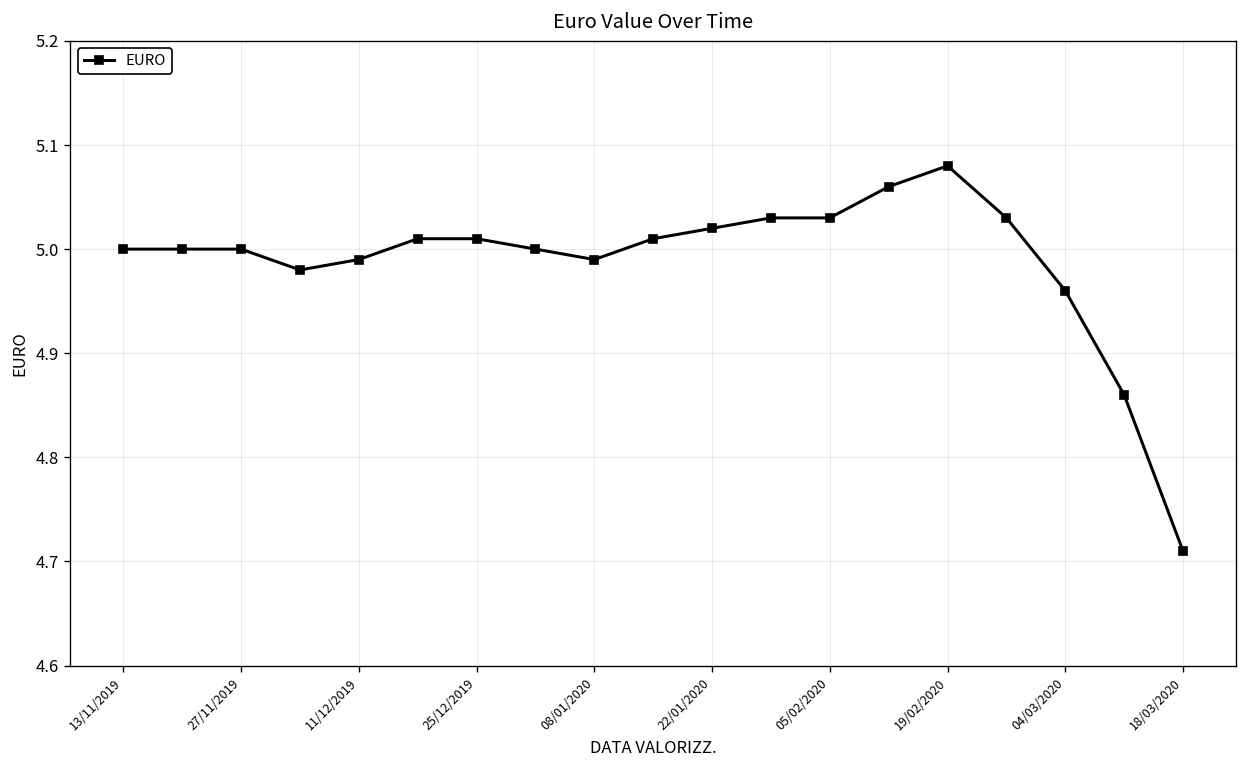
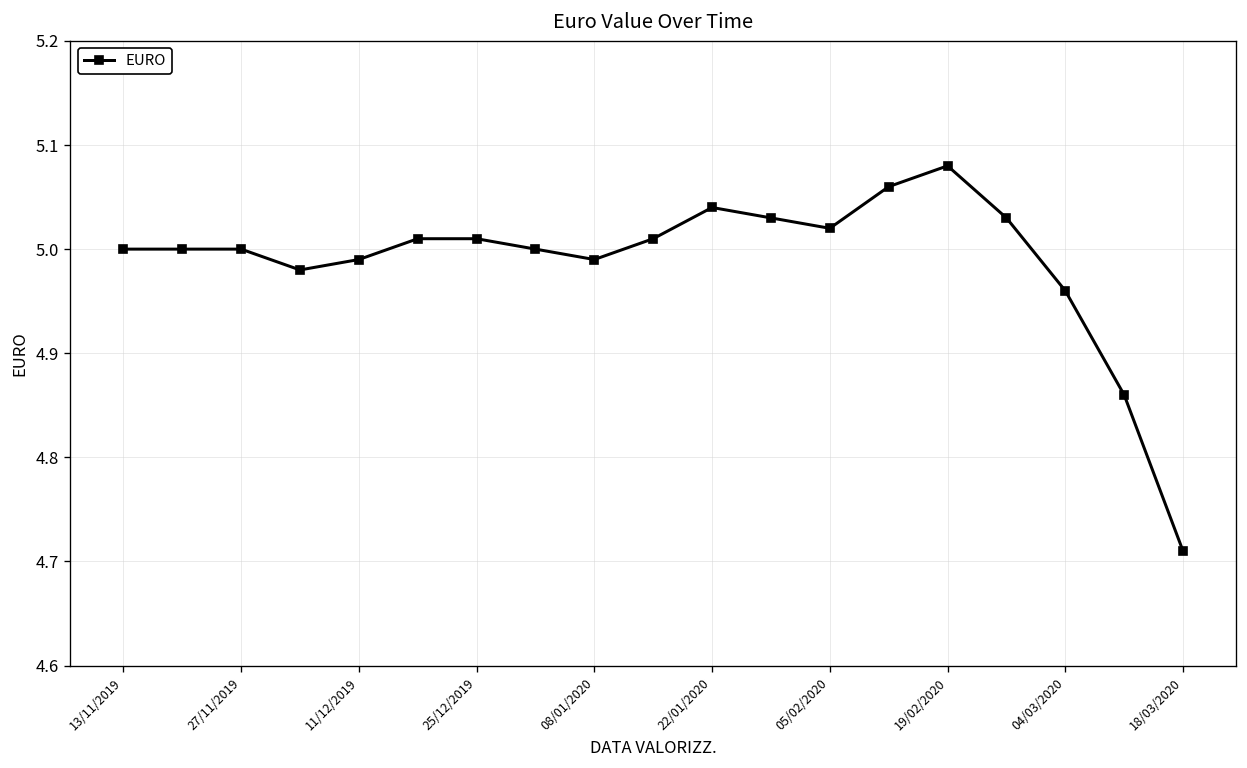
  {
    "13/11/2019": 5.00,
    "27/11/2019": 5.00,
    "11/12/2019": 4.99,
    "25/12/2019": 5.01,
    "08/01/2020": 4.99,
-   "22/01/2020": 5.02,
-   "05/02/2020": 5.03,
+   "22/01/2020": 5.04,
+   "05/02/2020": 5.02,
    "19/02/2020": 5.08,
    "04/03/2020": 4.96,
    "18/03/2020": 4.71
  }
